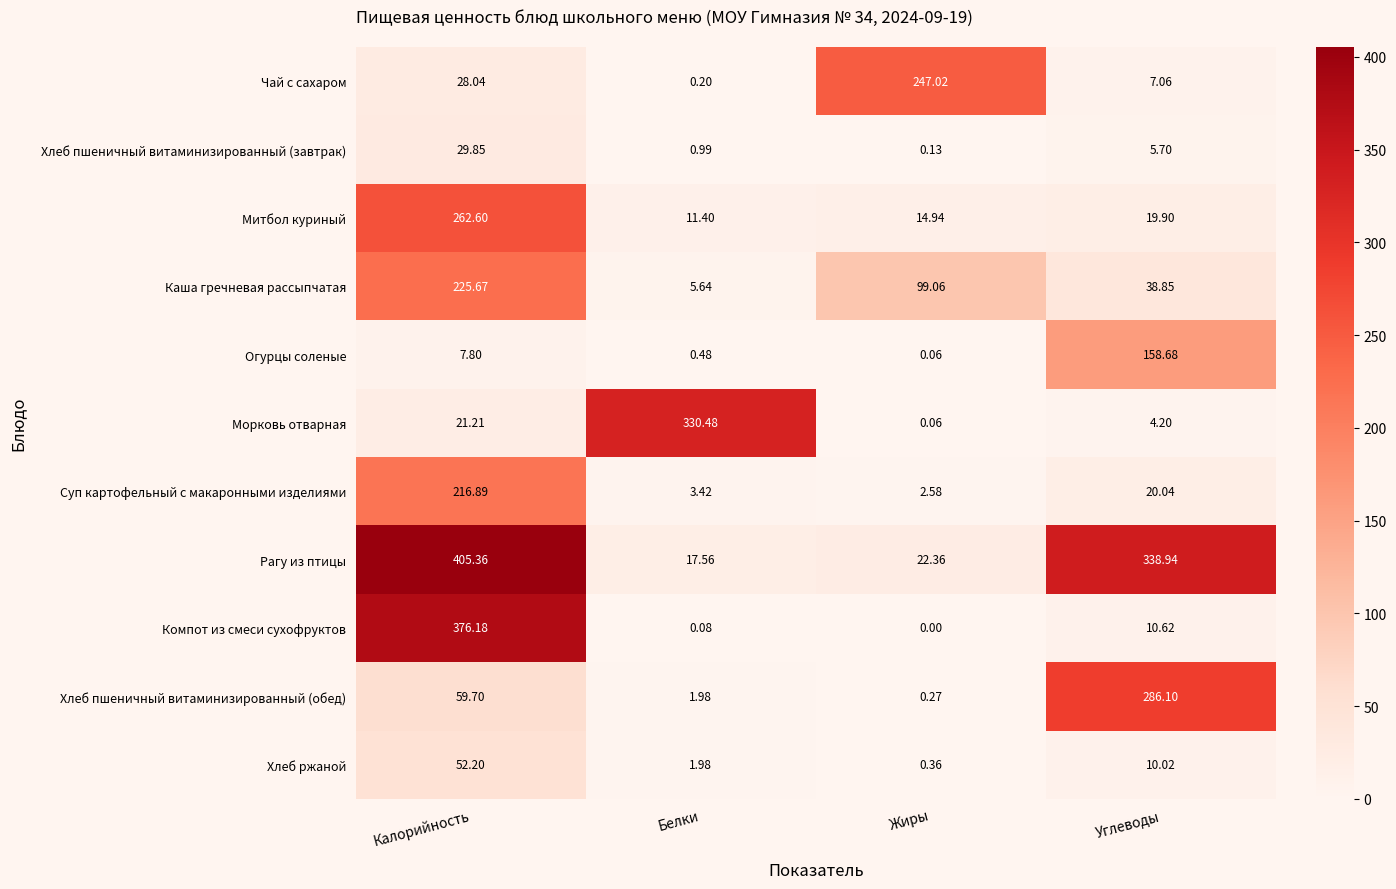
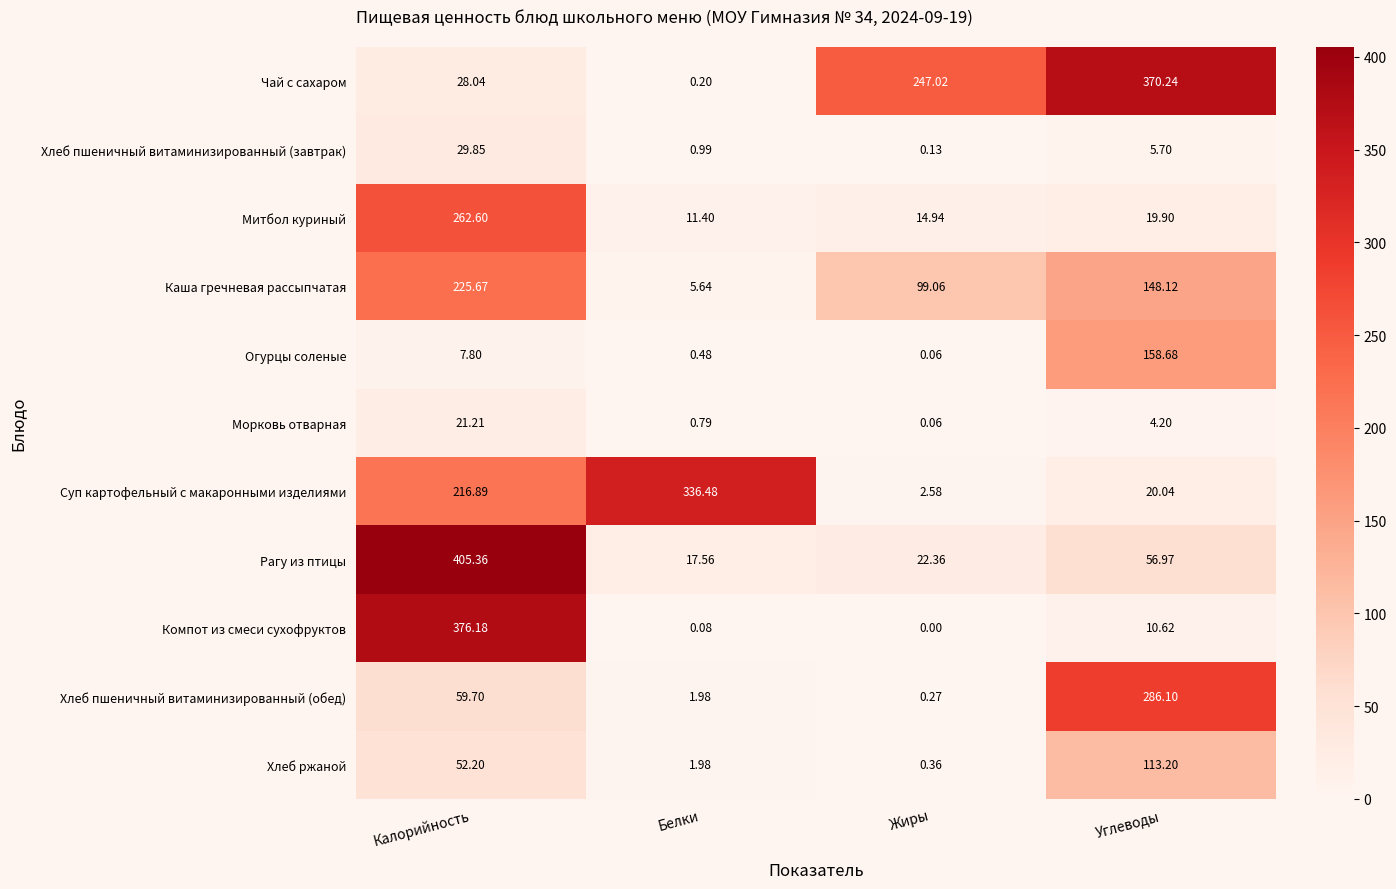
  {
    "Чай с сахаром": {
      "Калорийность": 28.04,
      "Белки": 0.20,
      "Жиры": 247.02,
-     "Углеводы": 7.06
+     "Углеводы": 370.24
    },
    "Хлеб пшеничный витаминизированный (завтрак)": {
      "Калорийность": 29.85,
      "Белки": 0.99,
      "Жиры": 0.13,
      "Углеводы": 5.70
    },
    "Митбол куриный": {
      "Калорийность": 262.60,
      "Белки": 11.40,
      "Жиры": 14.94,
      "Углеводы": 19.90
    },
    "Каша гречневая рассыпчатая": {
      "Калорийность": 225.67,
      "Белки": 5.64,
      "Жиры": 99.06,
-     "Углеводы": 38.85
+     "Углеводы": 148.12
    },
    "Огурцы соленые": {
      "Калорийность": 7.80,
      "Белки": 0.48,
      "Жиры": 0.06,
      "Углеводы": 158.68
    },
    "Морковь отварная": {
      "Калорийность": 21.21,
-     "Белки": 330.48,
+     "Белки": 0.79,
      "Жиры": 0.06,
      "Углеводы": 4.20
    },
    "Суп картофельный с макаронными изделиями": {
      "Калорийность": 216.89,
-     "Белки": 3.42,
+     "Белки": 336.48,
      "Жиры": 2.58,
      "Углеводы": 20.04
    },
    "Рагу из птицы": {
      "Калорийность": 405.36,
      "Белки": 17.56,
      "Жиры": 22.36,
-     "Углеводы": 338.94
+     "Углеводы": 56.97
    },
    "Компот из смеси сухофруктов": {
      "Калорийность": 376.18,
      "Белки": 0.08,
      "Жиры": 0.00,
      "Углеводы": 10.62
    },
    "Хлеб пшеничный витаминизированный (обед)": {
      "Калорийность": 59.70,
      "Белки": 1.98,
      "Жиры": 0.27,
      "Углеводы": 286.10
    },
    "Хлеб ржаной": {
      "Калорийность": 52.20,
      "Белки": 1.98,
      "Жиры": 0.36,
-     "Углеводы": 10.02
+     "Углеводы": 113.20
    }
  }
